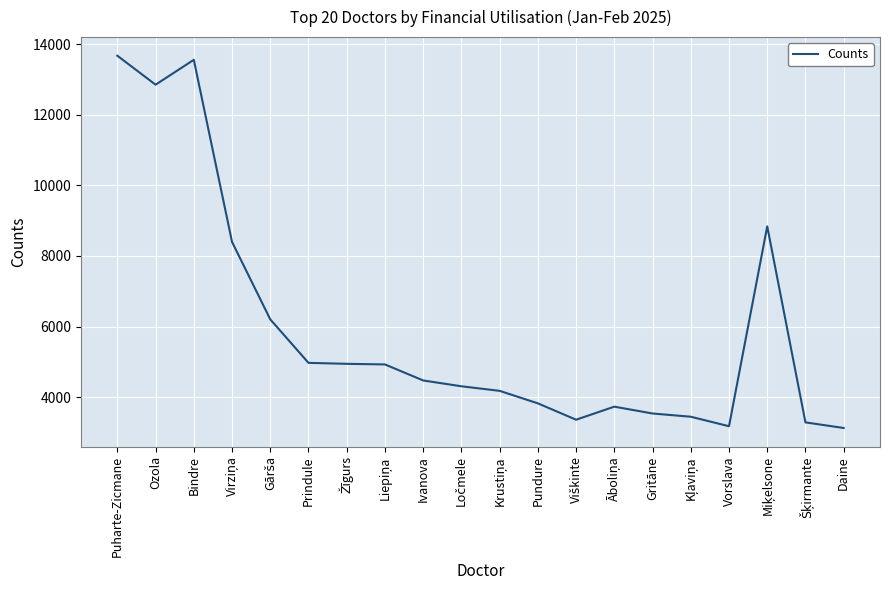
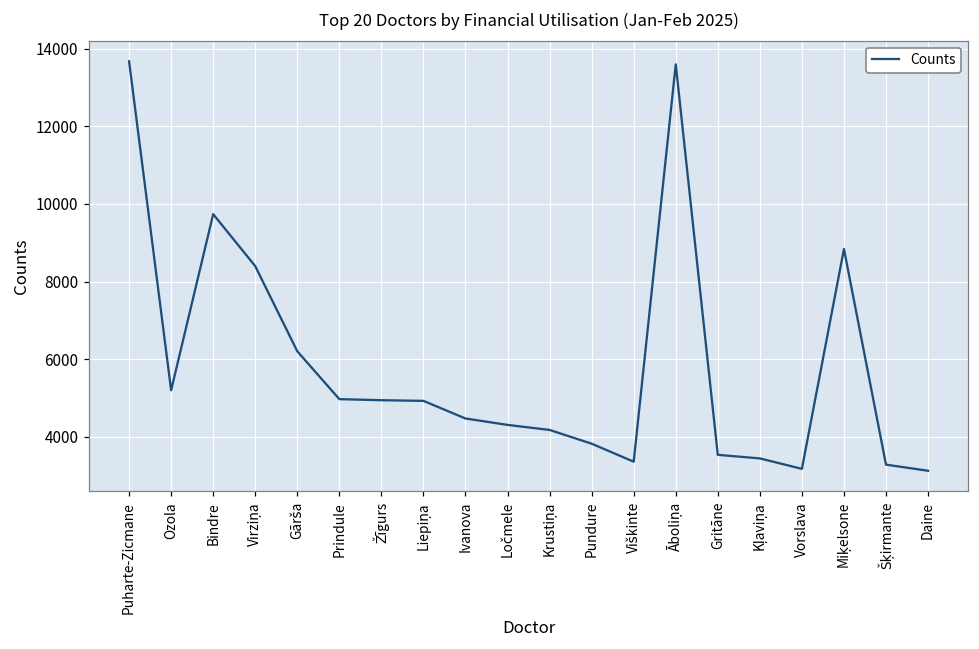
  {
    "Puharte-Zicmane": 13700,
-   "Ozola": 12900,
-   "Bindre": 13600,
+   "Ozola": 5200,
+   "Bindre": 9700,
    "Virziņa": 8400,
    "Gārša": 6200,
    "Prindule": 5000,
    "Žīgurs": 4900,
    "Liepiņa": 4900,
    "Ivanova": 4500,
    "Ločmele": 4300,
    "Krustiņa": 4200,
    "Pundure": 3800,
    "Viškinte": 3400,
-   "Āboliņa": 3700,
+   "Āboliņa": 13600,
    "Gritāne": 3500,
    "Kļaviņa": 3400,
    "Vorslava": 3200,
    "Miķelsone": 8800,
    "Šķirmante": 3300,
    "Daine": 3100
  }
